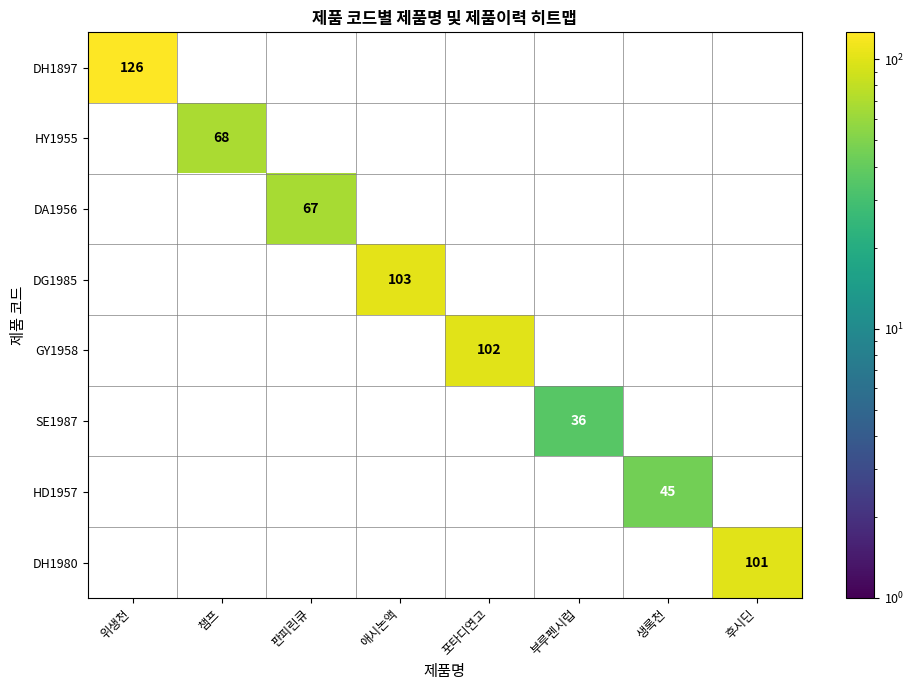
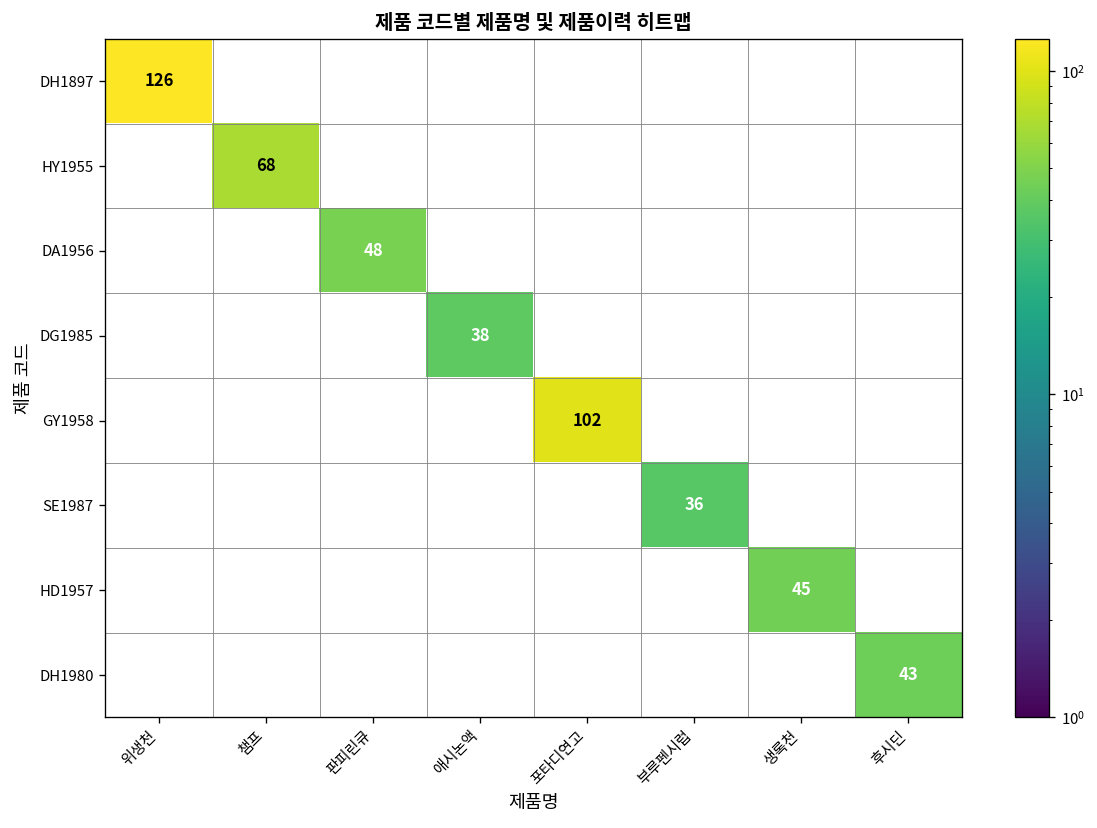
  {
    "DH1897": {
      "위생천": 126
    },
    "HY1955": {
      "챔프": 68
    },
    "DA1956": {
-     "판피린큐": 67
+     "판피린큐": 48
    },
    "DG1985": {
-     "애시논액": 103
+     "애시논액": 38
    },
    "GY1958": {
      "포타디연고": 102
    },
    "SE1987": {
      "부루펜시럽": 36
    },
    "HD1957": {
      "생록천": 45
    },
    "DH1980": {
-     "후시딘": 101
+     "후시딘": 43
    }
  }
